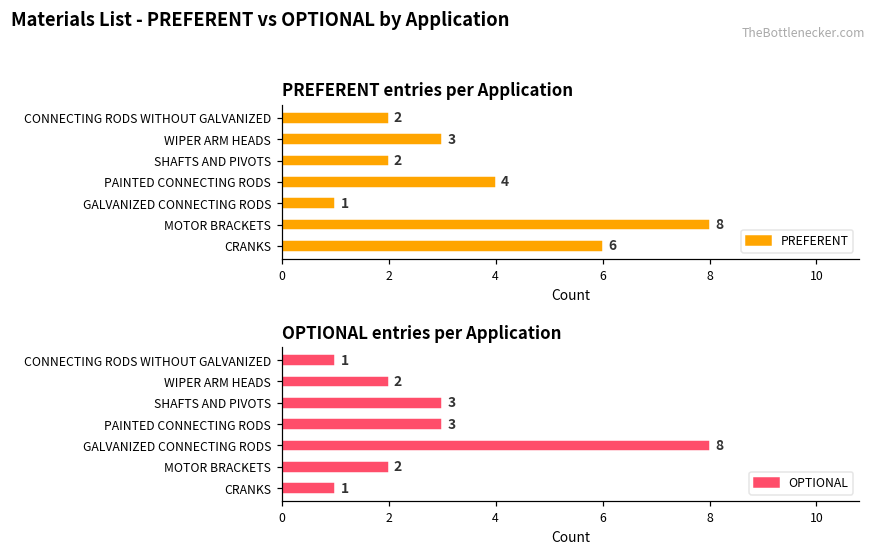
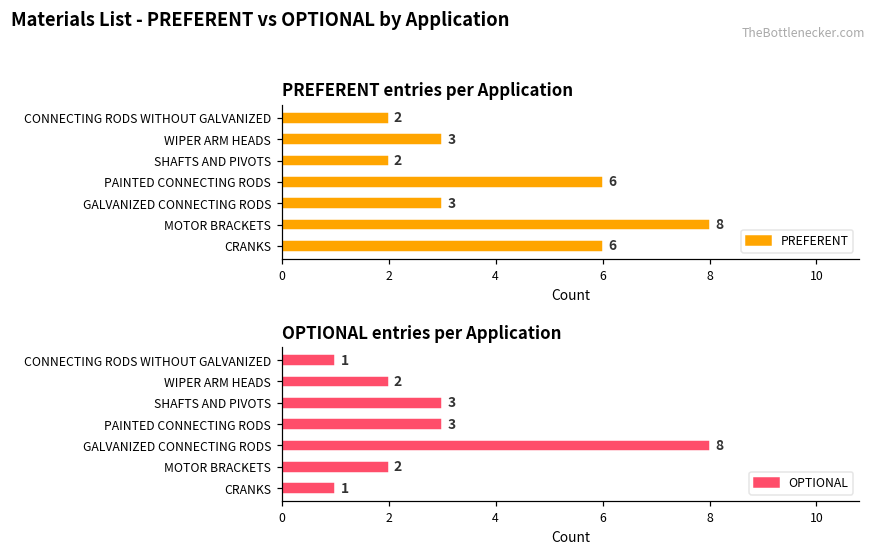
  {
    "PREFERENT entries per Application": {
      "CONNECTING RODS WITHOUT GALVANIZED": 2,
      "WIPER ARM HEADS": 3,
      "SHAFTS AND PIVOTS": 2,
-     "PAINTED CONNECTING RODS": 4,
-     "GALVANIZED CONNECTING RODS": 1,
+     "PAINTED CONNECTING RODS": 6,
+     "GALVANIZED CONNECTING RODS": 3,
      "MOTOR BRACKETS": 8,
      "CRANKS": 6
    },
    "OPTIONAL entries per Application": {
      "CONNECTING RODS WITHOUT GALVANIZED": 1,
      "WIPER ARM HEADS": 2,
      "SHAFTS AND PIVOTS": 3,
      "PAINTED CONNECTING RODS": 3,
      "GALVANIZED CONNECTING RODS": 8,
      "MOTOR BRACKETS": 2,
      "CRANKS": 1
    }
  }
